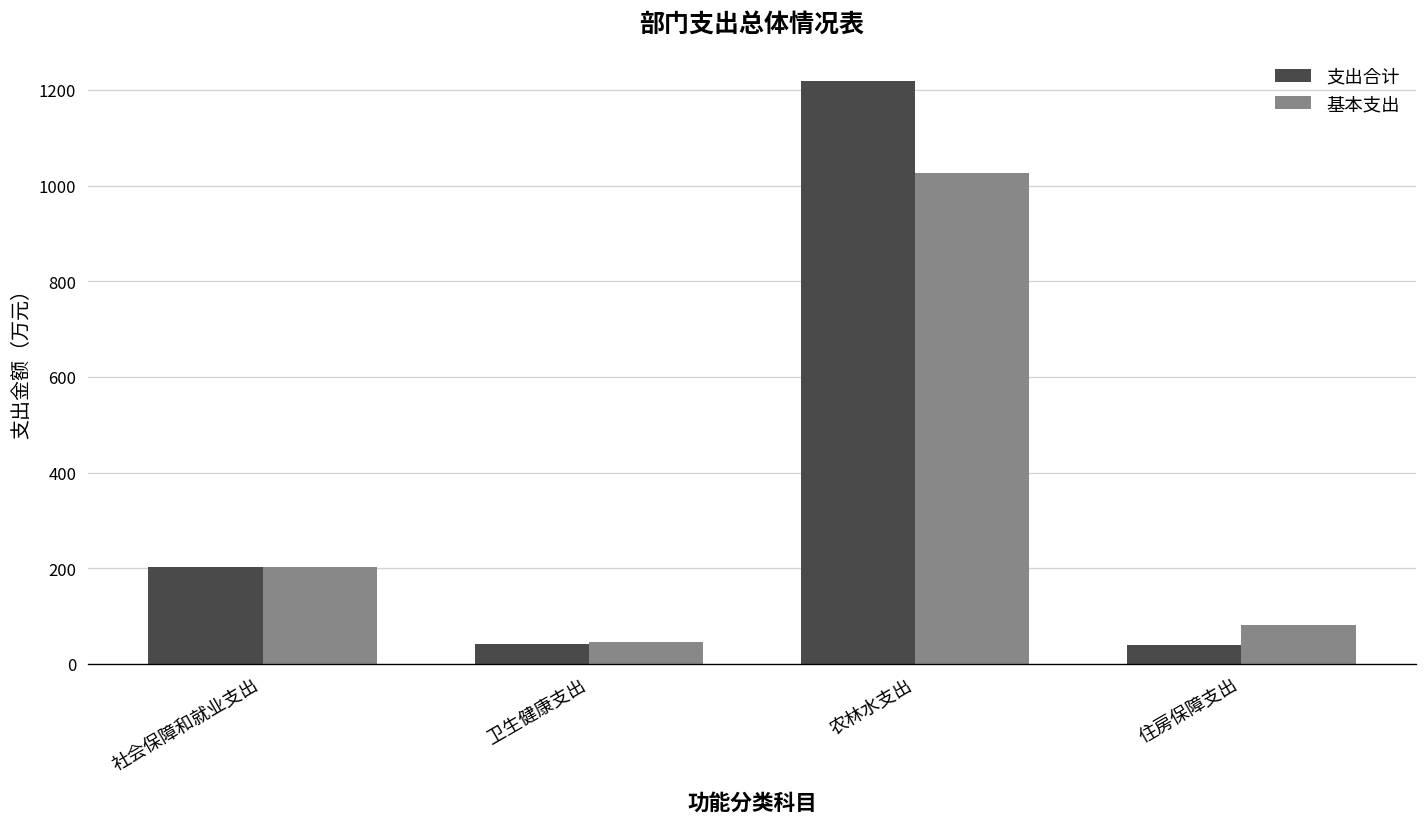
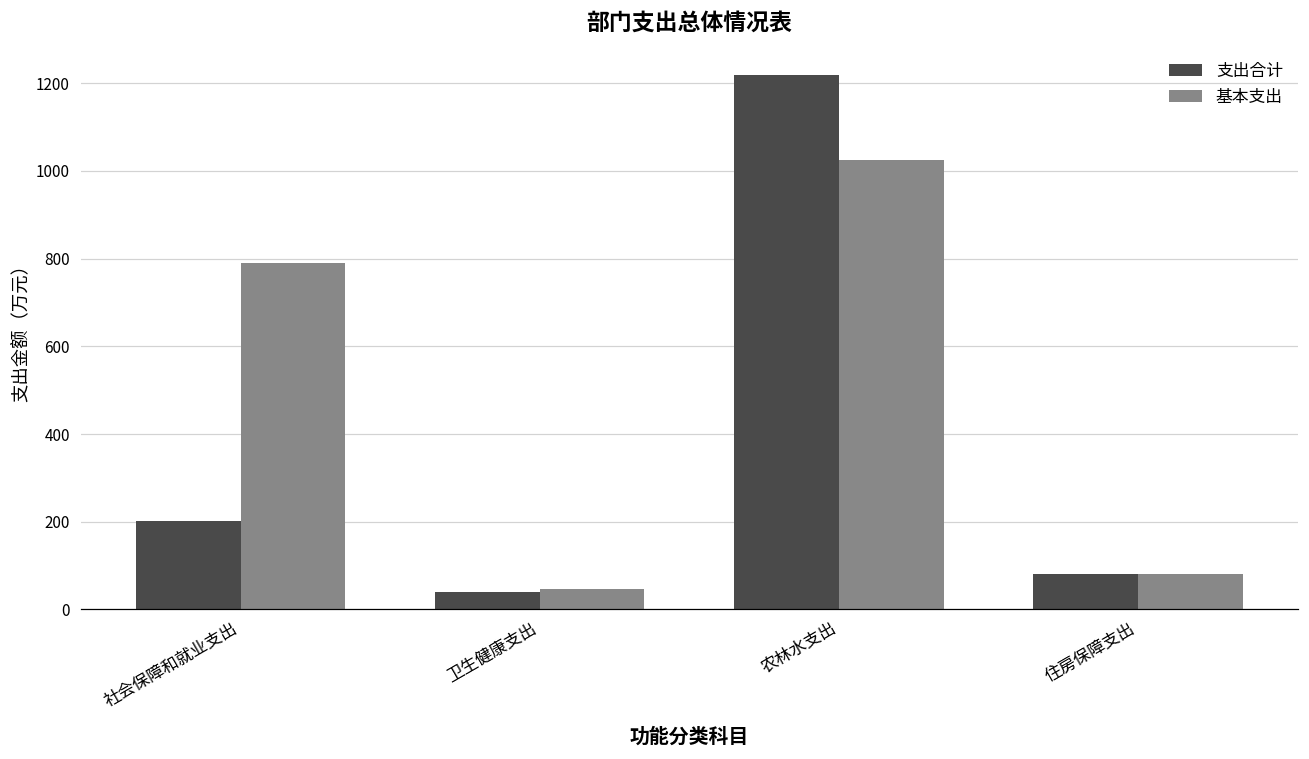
  {
    "支出合计": {
      "社会保障和就业支出": 200,
      "卫生健康支出": 40,
      "农林水支出": 1220,
-     "住房保障支出": 40
+     "住房保障支出": 80
    },
    "基本支出": {
-     "社会保障和就业支出": 200,
+     "社会保障和就业支出": 790,
      "卫生健康支出": 50,
      "农林水支出": 1030,
      "住房保障支出": 80
    }
  }
